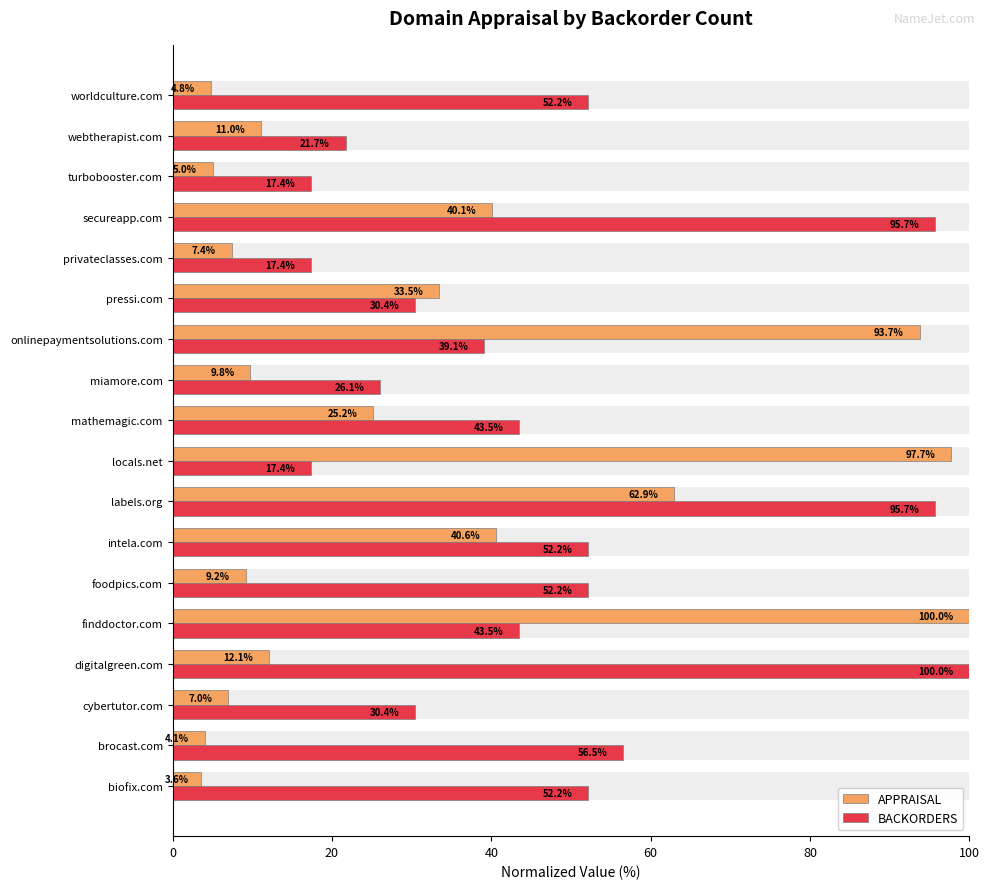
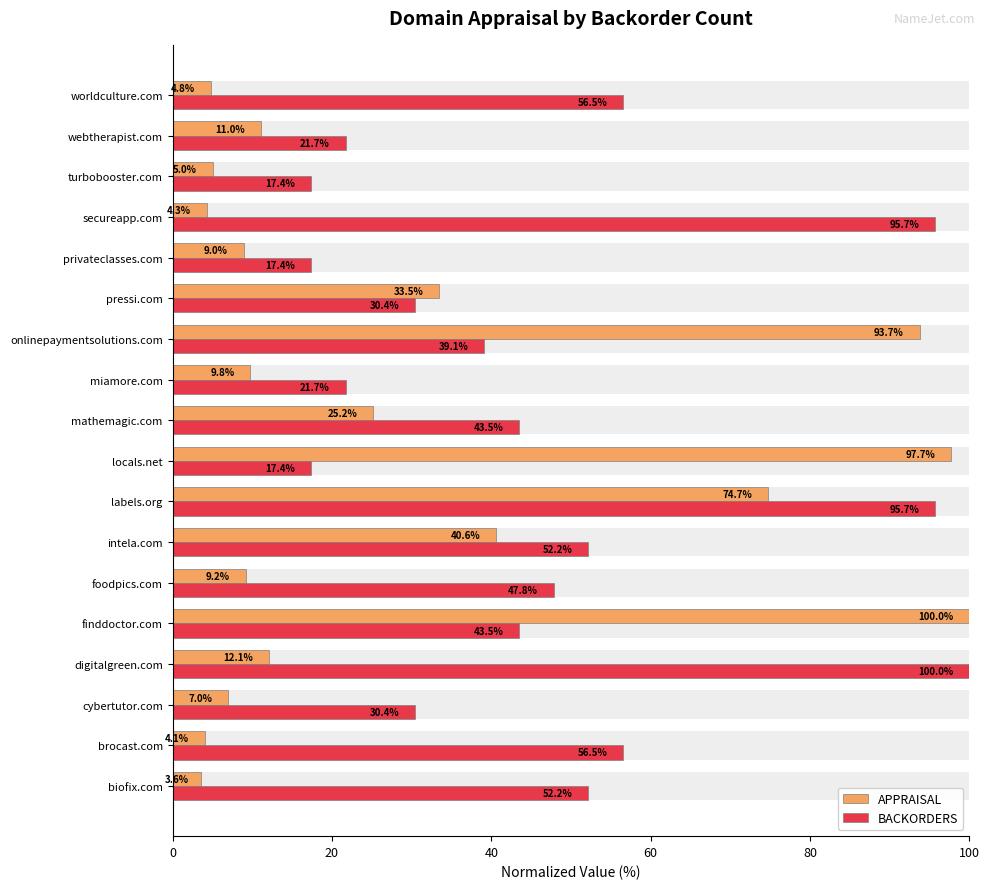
  {
    "APPRAISAL": {
-     "secureapp.com": "40.1%",
-     "privateclasses.com": "7.4%",
-     "labels.org": "62.9%",
+     "secureapp.com": "4.3%",
+     "privateclasses.com": "9.0%",
+     "labels.org": "74.7%",
      "finddoctor.com": "100.0%"
    },
    "BACKORDERS": {
-     "worldculture.com": "52.2%",
-     "miamore.com": "26.1%",
-     "foodpics.com": "52.2%",
+     "worldculture.com": "56.5%",
+     "miamore.com": "21.7%",
+     "foodpics.com": "47.8%",
      "digitalgreen.com": "100.0%"
    }
  }
